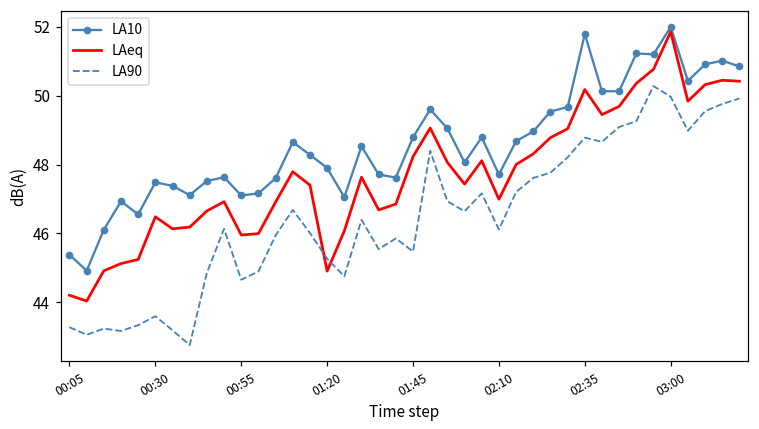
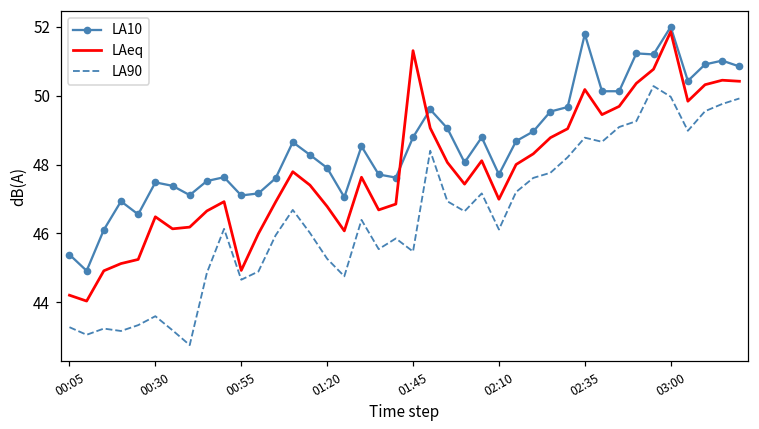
  {
    "LAeq": {
      "00:05": 44.2,
      "00:30": 46.5,
-     "00:55": 46.0,
-     "01:20": 44.9,
-     "01:45": 48.2,
+     "00:55": 44.9,
+     "01:20": 46.8,
+     "01:45": 51.3,
      "02:10": 47.0,
      "02:35": 50.2,
      "03:00": 51.9
    }
  }
